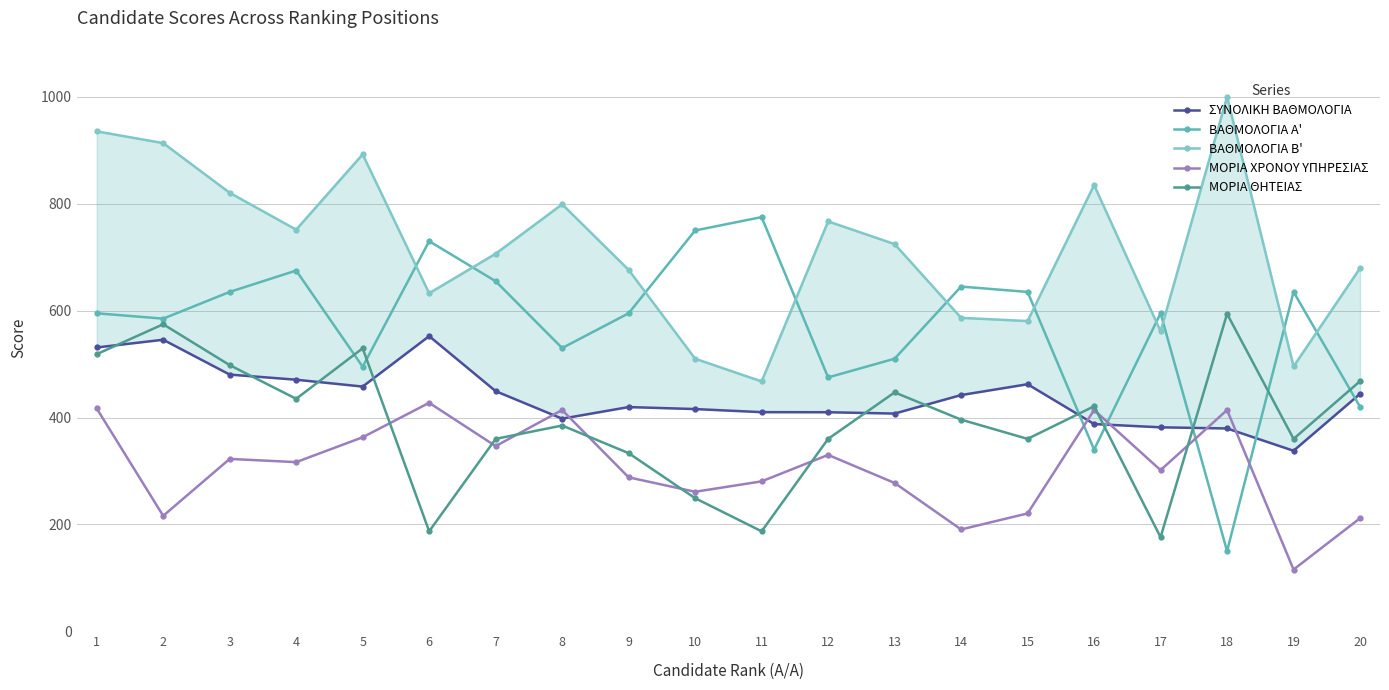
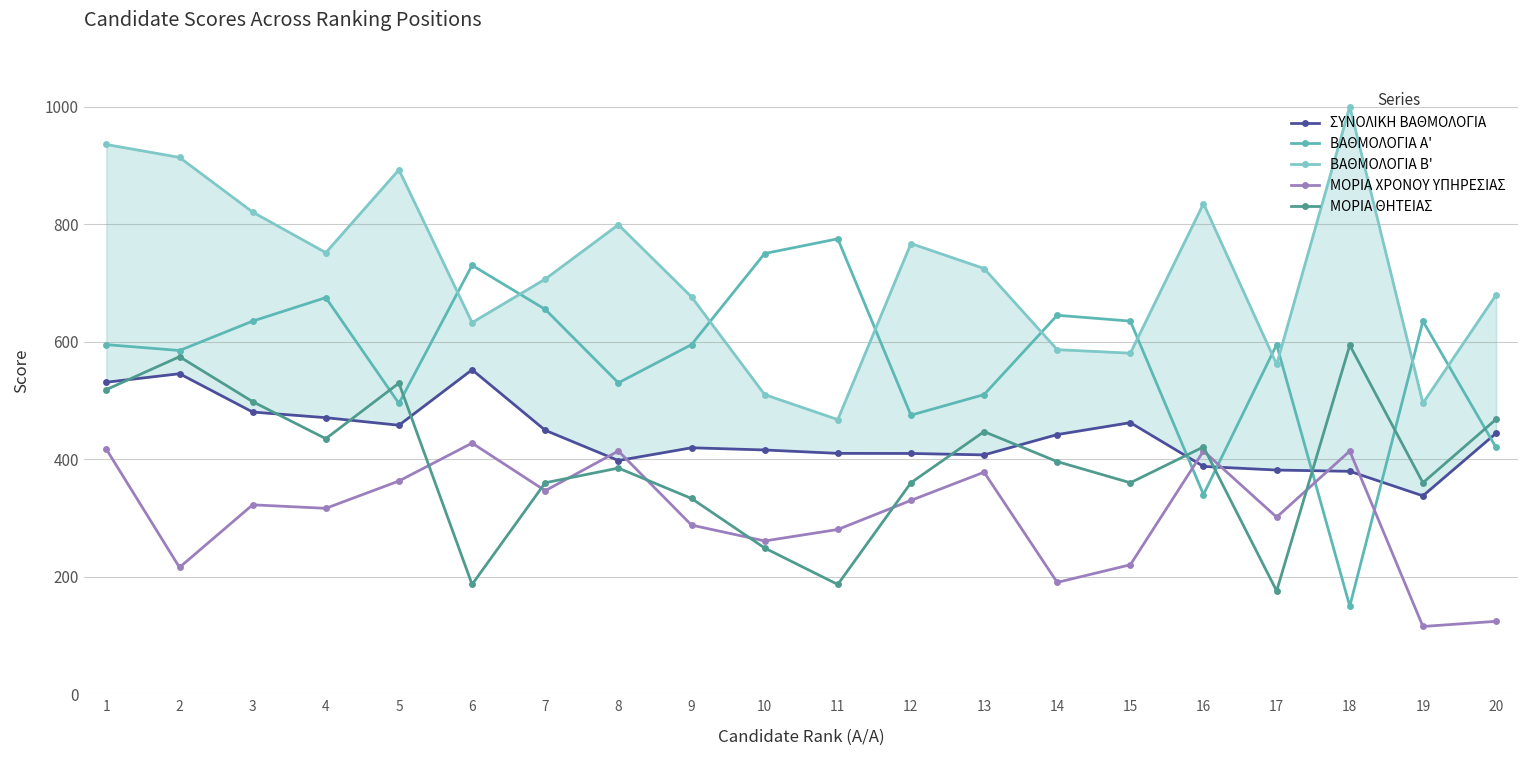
  {
    "ΣΥΝΟΛΙΚΗ ΒΑΘΜΟΛΟΓΙΑ": {
      "1": 530,
      "2": 550,
      "3": 480,
      "4": 470,
      "5": 460,
      "6": 550,
      "7": 450,
      "8": 400,
      "9": 420,
      "10": 420,
      "11": 410,
      "12": 410,
      "13": 410,
      "14": 440,
      "15": 460,
      "16": 390,
      "17": 380,
      "18": 380,
      "19": 340,
      "20": 440
    },
    "ΜΟΡΙΑ ΧΡΟΝΟΥ ΥΠΗΡΕΣΙΑΣ": {
      "1": 420,
      "2": 220,
      "3": 320,
      "4": 320,
      "5": 360,
      "6": 430,
      "7": 350,
      "8": 410,
      "9": 290,
      "10": 260,
      "11": 280,
      "12": 330,
-     "13": 280,
+     "13": 380,
      "14": 190,
      "15": 220,
      "16": 410,
      "17": 300,
      "18": 410,
      "19": 120,
-     "20": 210
+     "20": 120
    }
  }
